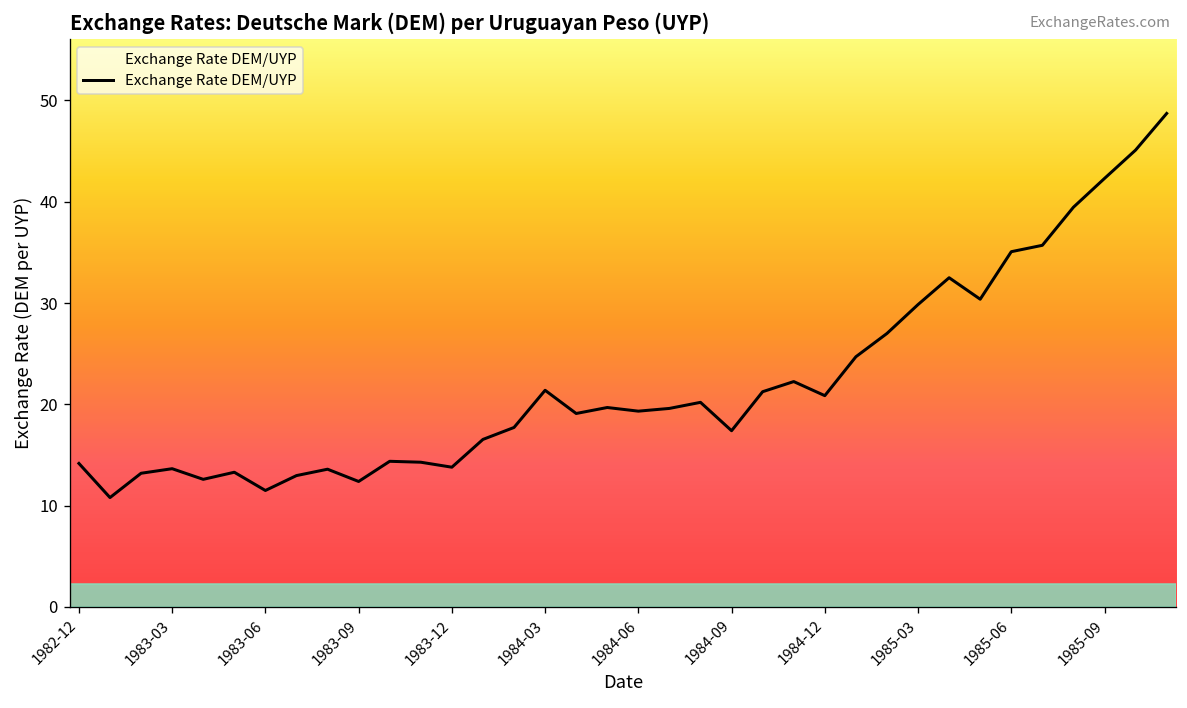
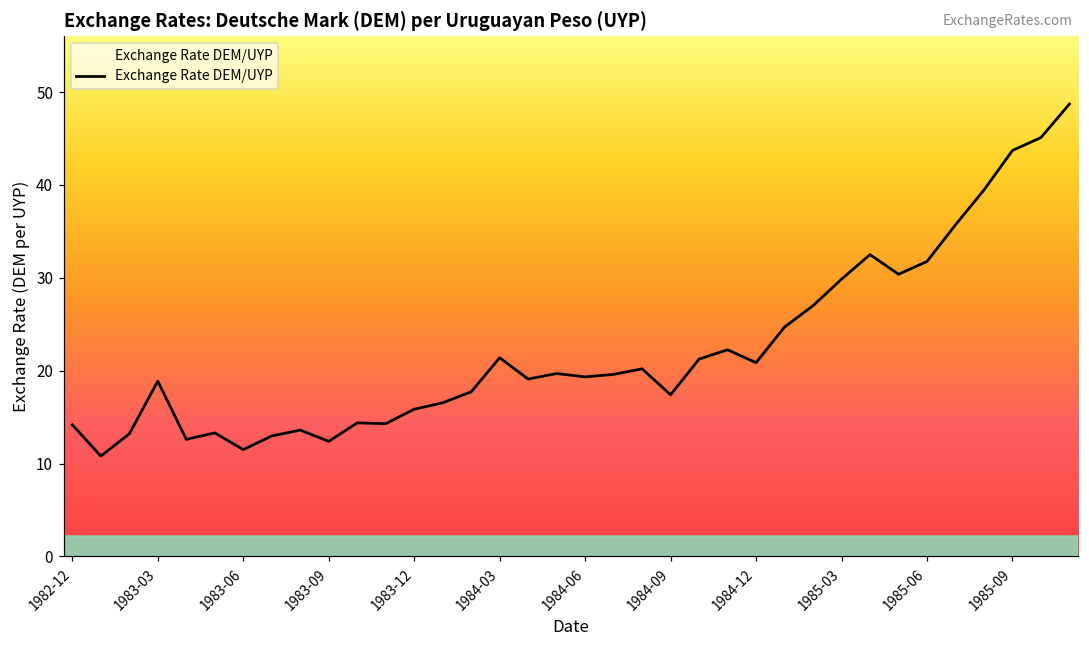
  {
    "1982-12": 14,
-   "1983-03": 14,
+   "1983-03": 19,
    "1983-06": 12,
    "1983-09": 12,
-   "1983-12": 14,
+   "1983-12": 16,
    "1984-03": 21,
    "1984-06": 19,
    "1984-09": 17,
    "1984-12": 21,
    "1985-03": 30,
-   "1985-06": 35,
-   "1985-09": 42
+   "1985-06": 32,
+   "1985-09": 44
  }
